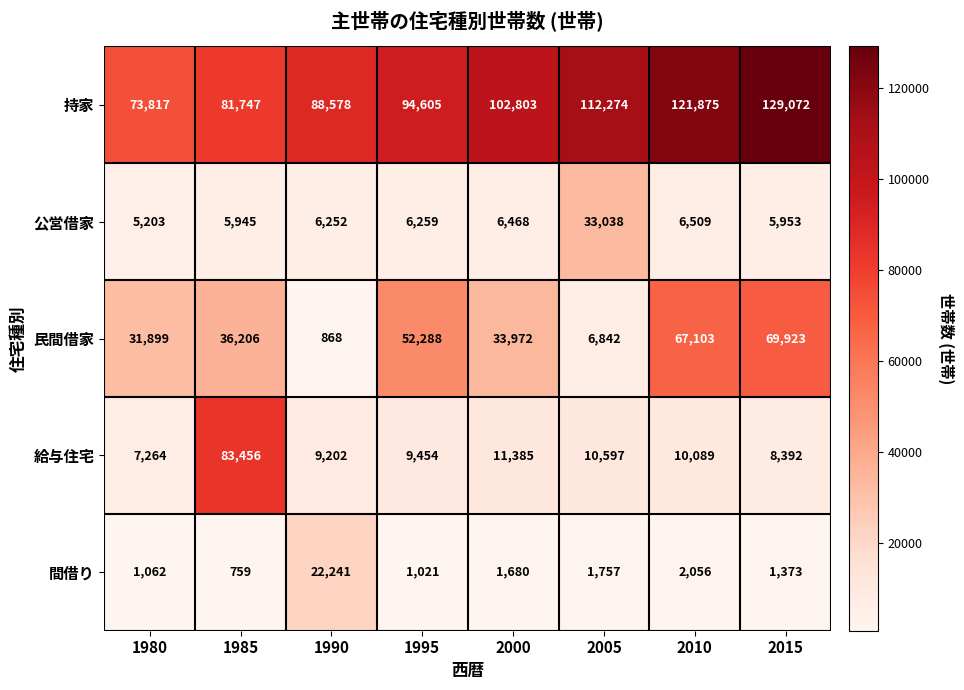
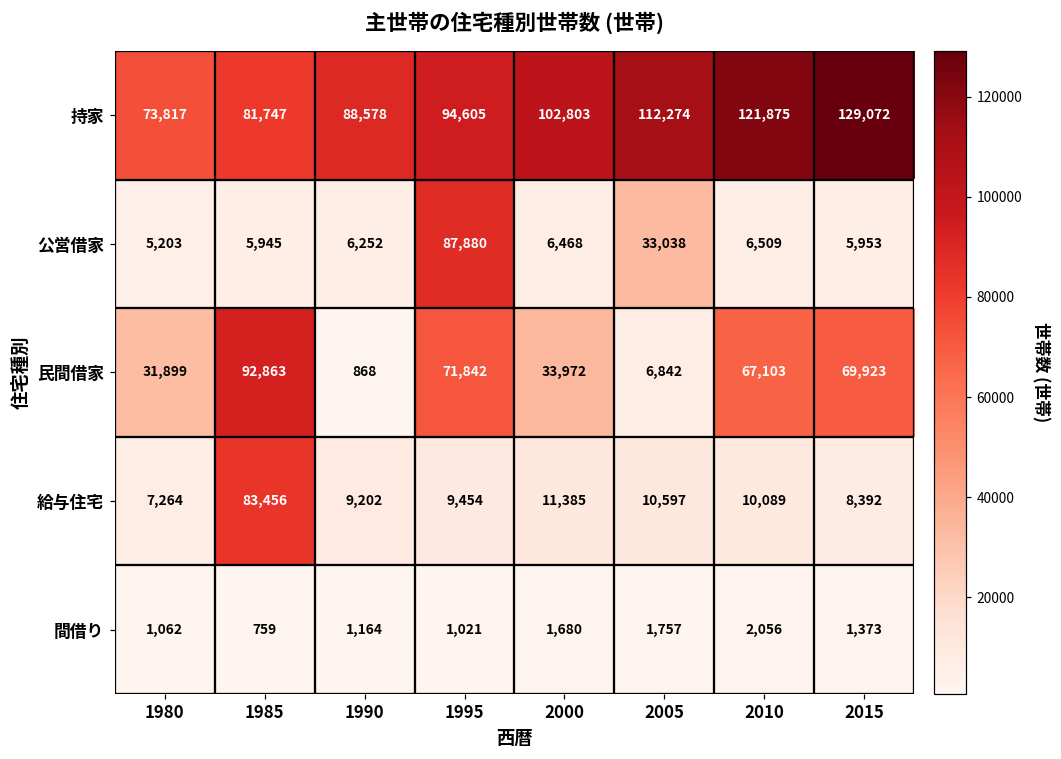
  {
    "持家": {
      "1980": "73,817",
      "1985": "81,747",
      "1990": "88,578",
      "1995": "94,605",
      "2000": "102,803",
      "2005": "112,274",
      "2010": "121,875",
      "2015": "129,072"
    },
    "公営借家": {
      "1980": "5,203",
      "1985": "5,945",
      "1990": "6,252",
-     "1995": "6,259",
+     "1995": "87,880",
      "2000": "6,468",
      "2005": "33,038",
      "2010": "6,509",
      "2015": "5,953"
    },
    "民間借家": {
      "1980": "31,899",
-     "1985": "36,206",
+     "1985": "92,863",
      "1990": "868",
-     "1995": "52,288",
+     "1995": "71,842",
      "2000": "33,972",
      "2005": "6,842",
      "2010": "67,103",
      "2015": "69,923"
    },
    "給与住宅": {
      "1980": "7,264",
      "1985": "83,456",
      "1990": "9,202",
      "1995": "9,454",
      "2000": "11,385",
      "2005": "10,597",
      "2010": "10,089",
      "2015": "8,392"
    },
    "間借り": {
      "1980": "1,062",
      "1985": "759",
-     "1990": "22,241",
+     "1990": "1,164",
      "1995": "1,021",
      "2000": "1,680",
      "2005": "1,757",
      "2010": "2,056",
      "2015": "1,373"
    }
  }
